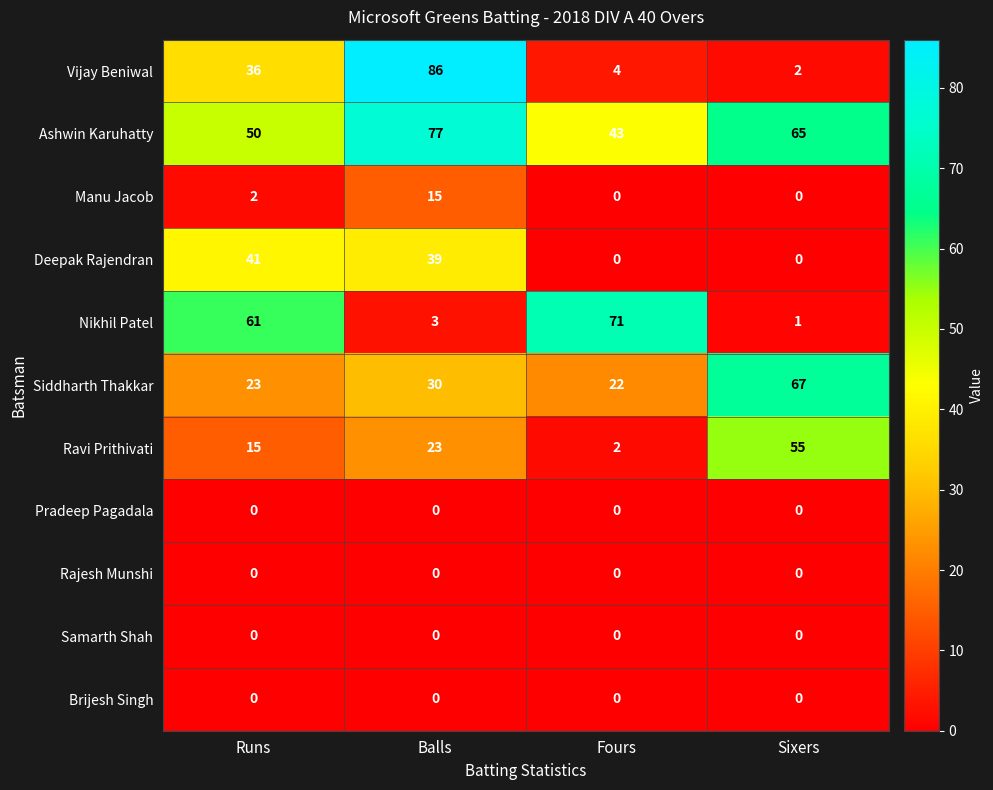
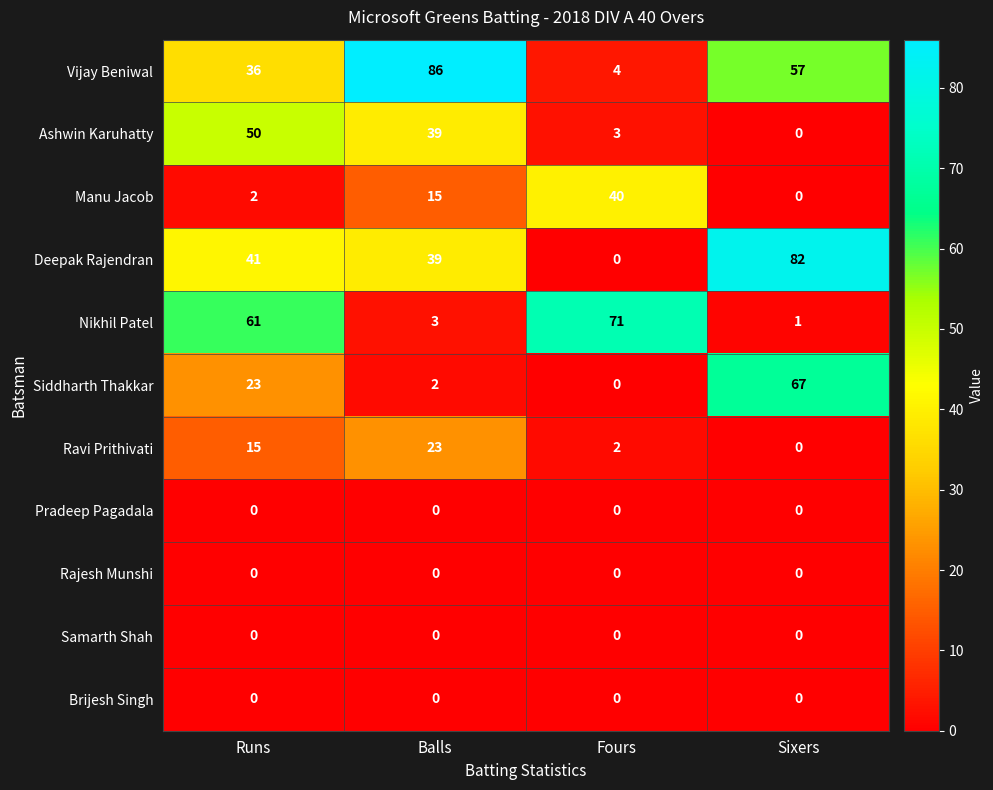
  {
    "Vijay Beniwal": {
      "Runs": 36,
      "Balls": 86,
      "Fours": 4,
-     "Sixers": 2
+     "Sixers": 57
    },
    "Ashwin Karuhatty": {
      "Runs": 50,
-     "Balls": 77,
-     "Fours": 43,
-     "Sixers": 65
+     "Balls": 39,
+     "Fours": 3,
+     "Sixers": 0
    },
    "Manu Jacob": {
      "Runs": 2,
      "Balls": 15,
-     "Fours": 0,
+     "Fours": 40,
      "Sixers": 0
    },
    "Deepak Rajendran": {
      "Runs": 41,
      "Balls": 39,
      "Fours": 0,
-     "Sixers": 0
+     "Sixers": 82
    },
    "Nikhil Patel": {
      "Runs": 61,
      "Balls": 3,
      "Fours": 71,
      "Sixers": 1
    },
    "Siddharth Thakkar": {
      "Runs": 23,
-     "Balls": 30,
-     "Fours": 22,
+     "Balls": 2,
+     "Fours": 0,
      "Sixers": 67
    },
    "Ravi Prithivati": {
      "Runs": 15,
      "Balls": 23,
      "Fours": 2,
-     "Sixers": 55
+     "Sixers": 0
    },
    "Pradeep Pagadala": {
      "Runs": 0,
      "Balls": 0,
      "Fours": 0,
      "Sixers": 0
    },
    "Rajesh Munshi": {
      "Runs": 0,
      "Balls": 0,
      "Fours": 0,
      "Sixers": 0
    },
    "Samarth Shah": {
      "Runs": 0,
      "Balls": 0,
      "Fours": 0,
      "Sixers": 0
    },
    "Brijesh Singh": {
      "Runs": 0,
      "Balls": 0,
      "Fours": 0,
      "Sixers": 0
    }
  }
